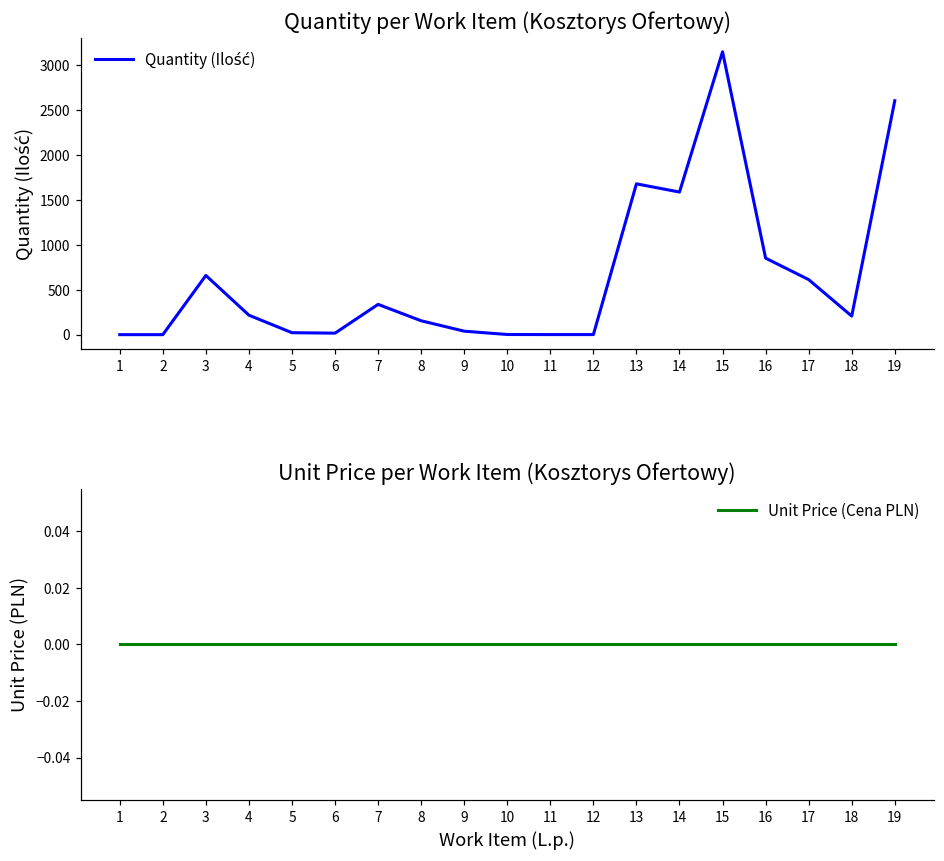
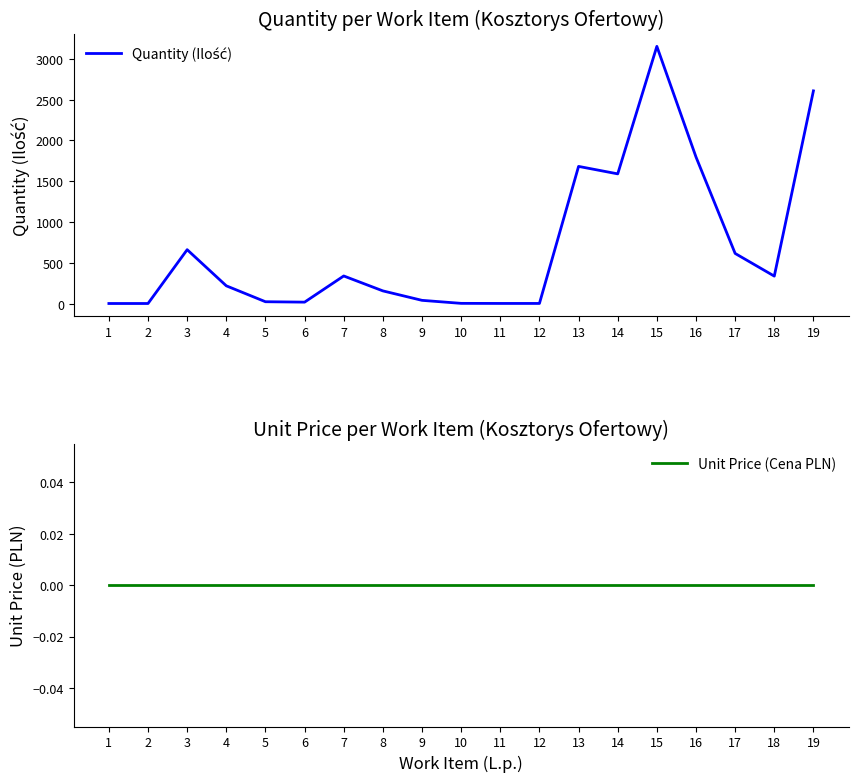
  {
    "Quantity per Work Item (Kosztorys Ofertowy)": {
      "1": 0,
      "2": 0,
      "3": 700,
      "4": 200,
      "5": 0,
      "6": 0,
      "7": 300,
      "8": 200,
      "9": 0,
      "10": 0,
      "11": 0,
      "12": 0,
      "13": 1700,
      "14": 1600,
      "15": 3200,
-     "16": 900,
+     "16": 1800,
      "17": 600,
-     "18": 200,
+     "18": 300,
      "19": 2600
    },
    "Unit Price per Work Item (Kosztorys Ofertowy)": {
      "1": 0.000,
      "2": 0.000,
      "3": 0.000,
      "4": 0.000,
      "5": 0.000,
      "6": 0.000,
      "7": 0.000,
      "8": 0.000,
      "9": 0.000,
      "10": 0.000,
      "11": 0.000,
      "12": 0.000,
      "13": 0.000,
      "14": 0.000,
      "15": 0.000,
      "16": 0.000,
      "17": 0.000,
      "18": 0.000,
      "19": 0.000
    }
  }
